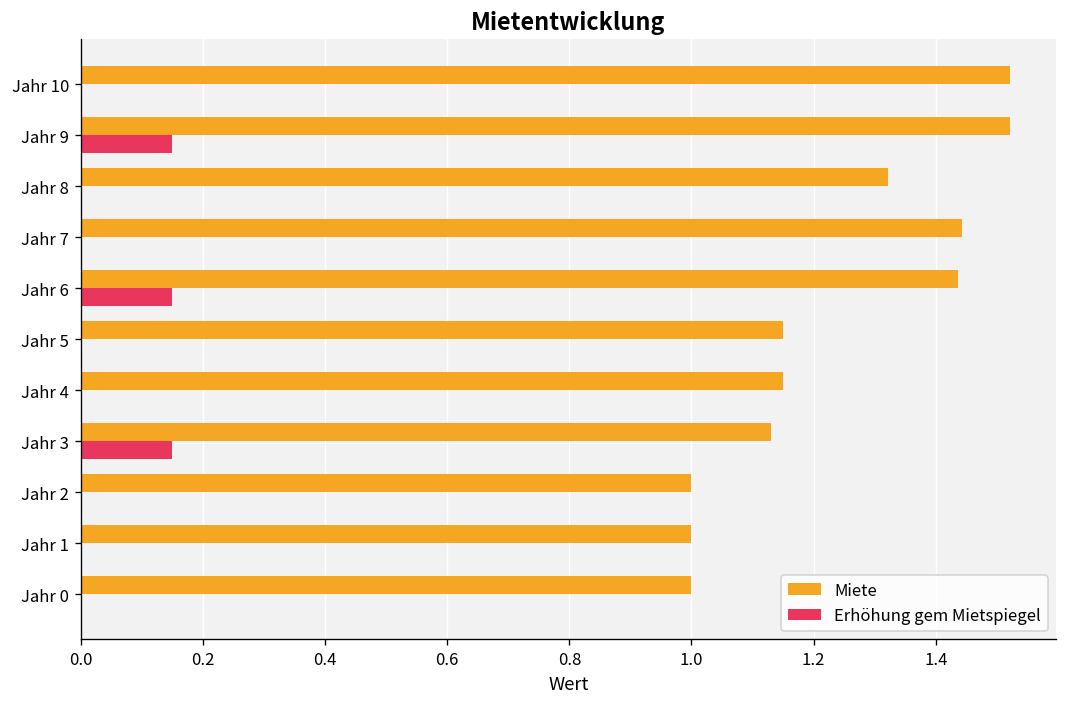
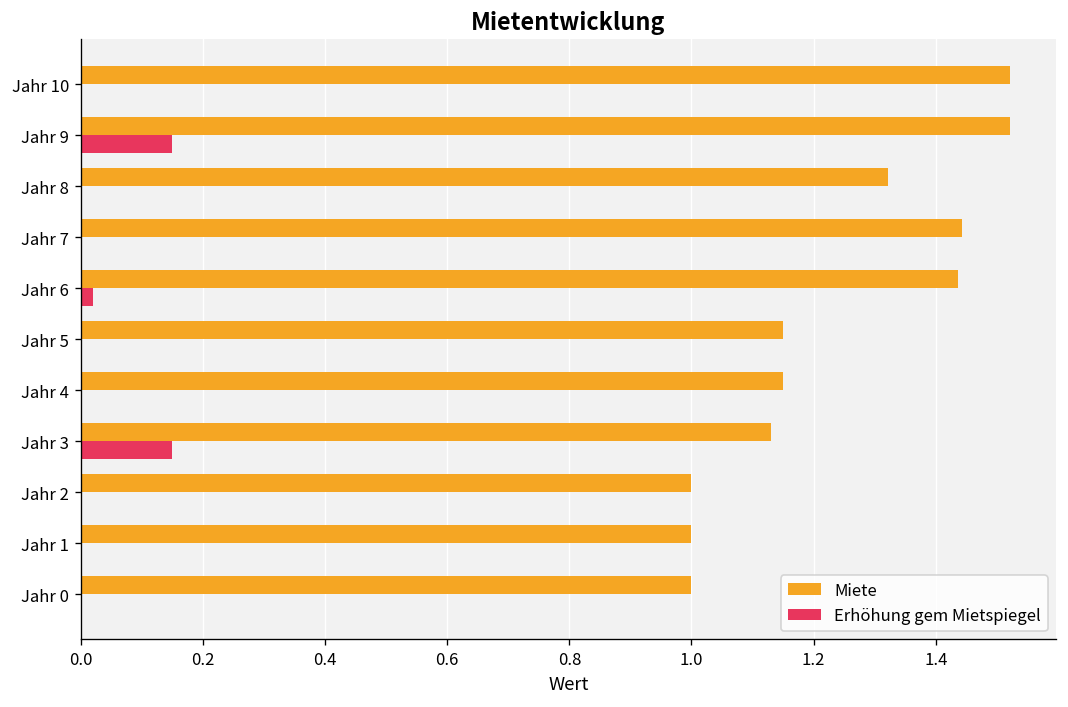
  {
    "Miete": {
      "Jahr 10": 1.52,
      "Jahr 9": 1.52,
      "Jahr 8": 1.32,
      "Jahr 7": 1.44,
      "Jahr 6": 1.44,
      "Jahr 5": 1.15,
      "Jahr 4": 1.15,
      "Jahr 3": 1.13,
      "Jahr 2": 1.00,
      "Jahr 1": 1.00,
      "Jahr 0": 1.00
    },
    "Erhöhung gem Mietspiegel": {
      "Jahr 10": 0.00,
      "Jahr 9": 0.15,
      "Jahr 8": 0.00,
      "Jahr 7": 0.00,
-     "Jahr 6": 0.15,
+     "Jahr 6": 0.02,
      "Jahr 5": 0.00,
      "Jahr 4": 0.00,
      "Jahr 3": 0.15,
      "Jahr 2": 0.00,
      "Jahr 1": 0.00,
      "Jahr 0": 0.00
    }
  }
